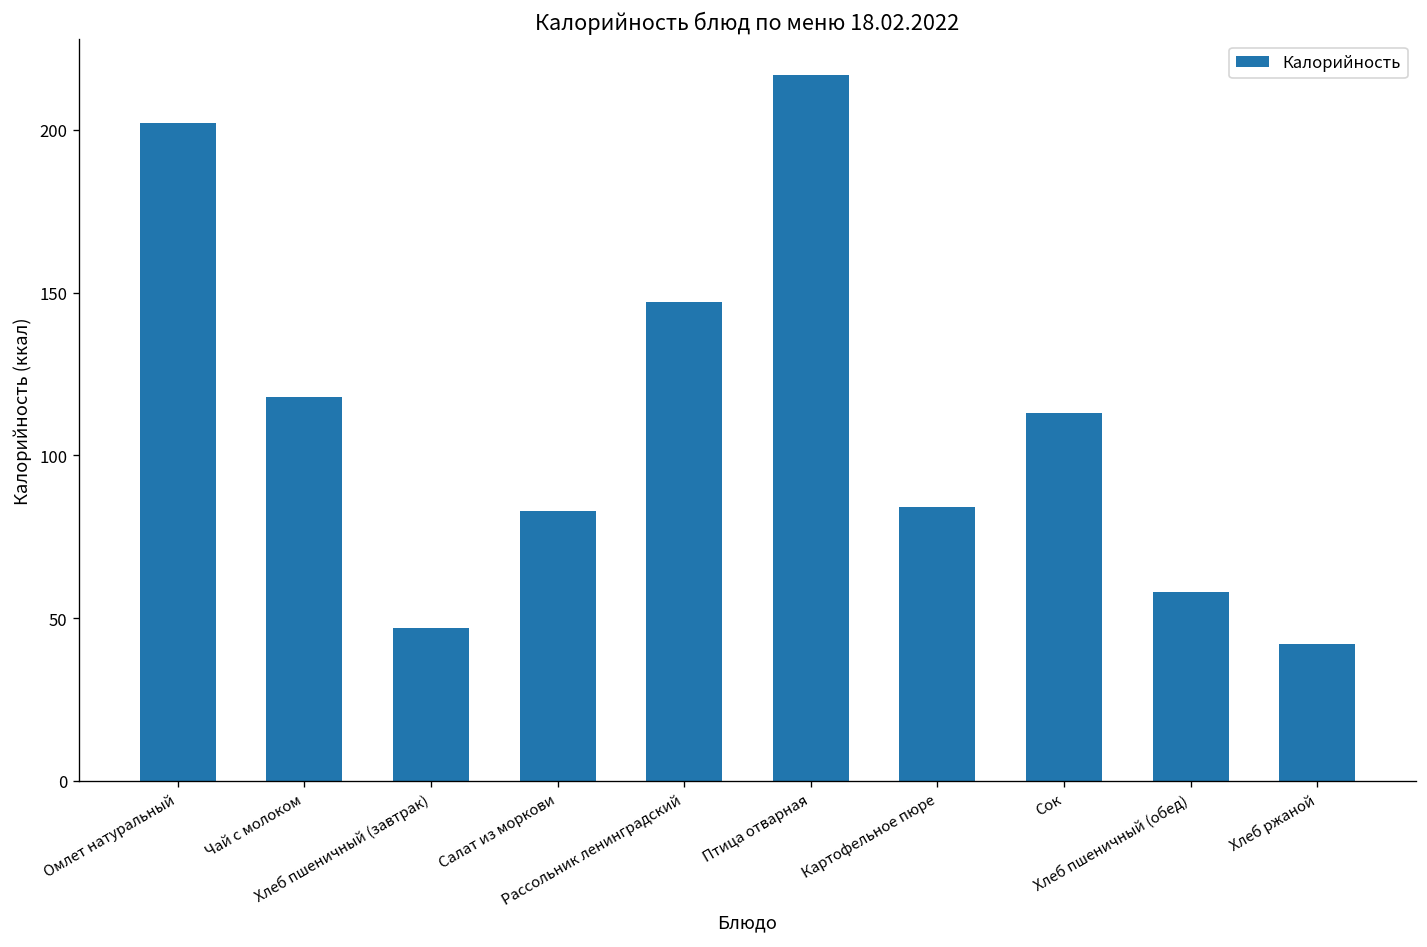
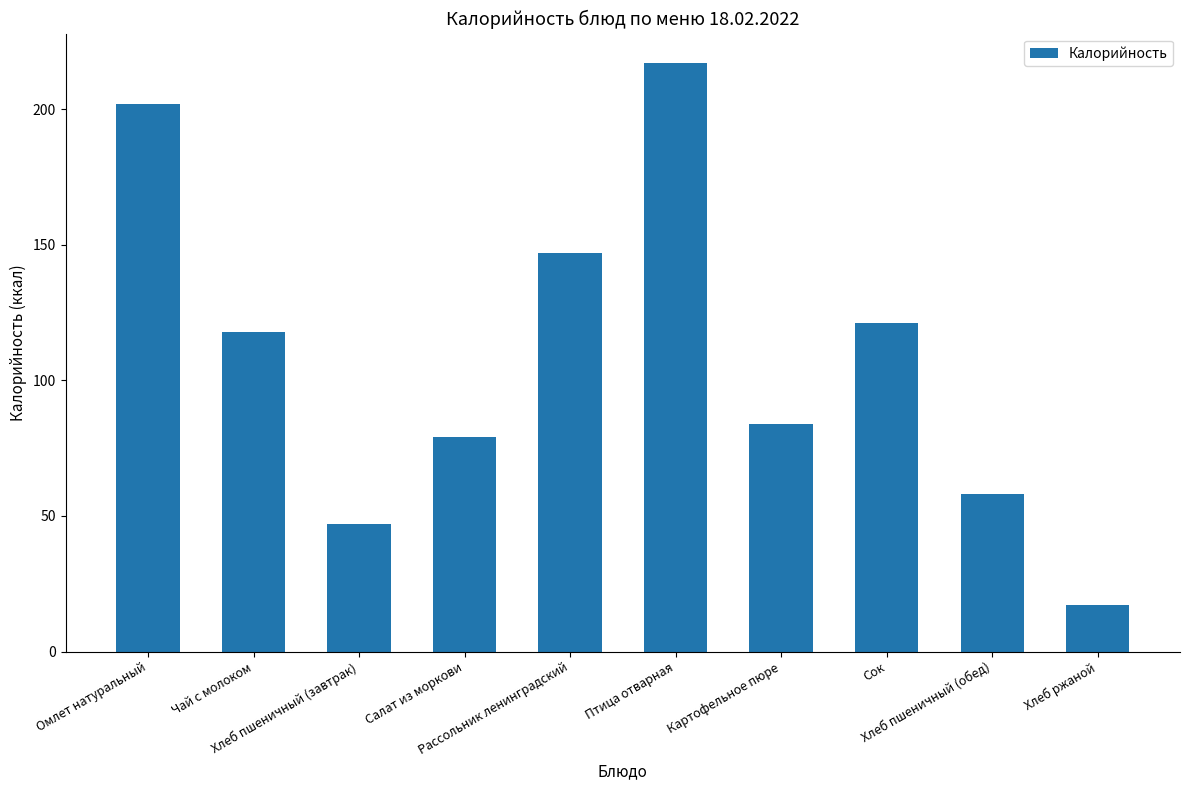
  {
    "Омлет натуральный": 202,
    "Чай с молоком": 118,
    "Хлеб пшеничный (завтрак)": 47,
-   "Салат из моркови": 83,
+   "Салат из моркови": 79,
    "Рассольник ленинградский": 147,
    "Птица отварная": 217,
    "Картофельное пюре": 84,
-   "Сок": 113,
+   "Сок": 121,
    "Хлеб пшеничный (обед)": 58,
-   "Хлеб ржаной": 42
+   "Хлеб ржаной": 17
  }
